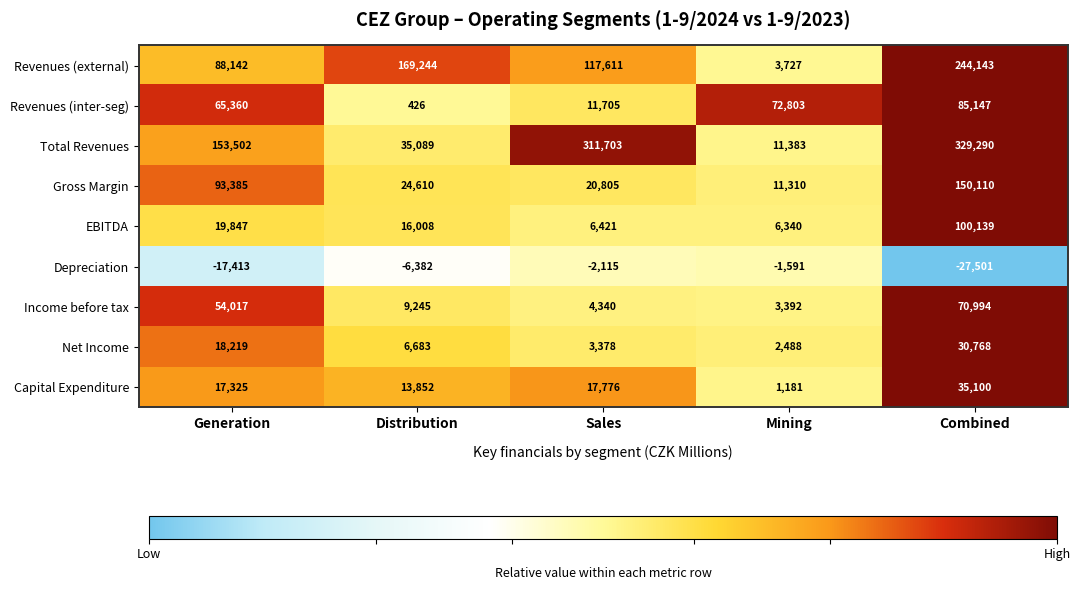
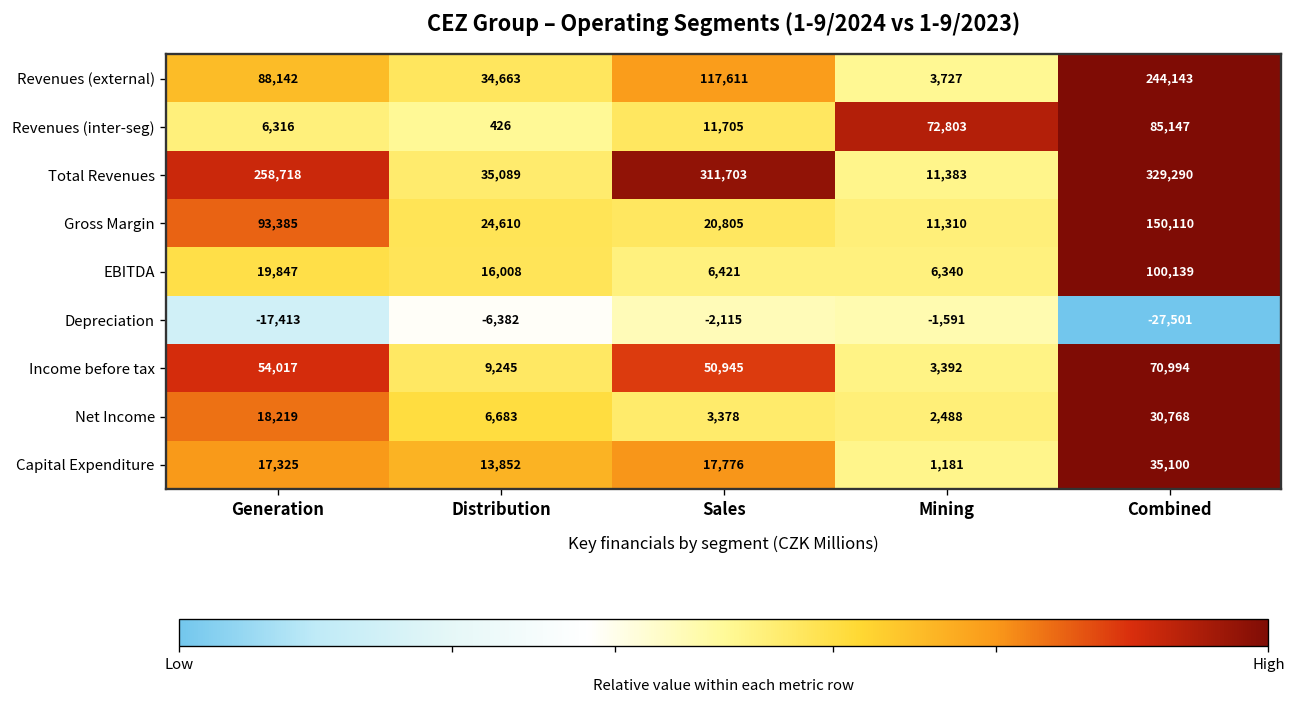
  {
    "Revenues (external)": {
      "Generation": "88,142",
-     "Distribution": "169,244",
+     "Distribution": "34,663",
      "Sales": "117,611",
      "Mining": "3,727",
      "Combined": "244,143"
    },
    "Revenues (inter-seg)": {
-     "Generation": "65,360",
+     "Generation": "6,316",
      "Distribution": "426",
      "Sales": "11,705",
      "Mining": "72,803",
      "Combined": "85,147"
    },
    "Total Revenues": {
-     "Generation": "153,502",
+     "Generation": "258,718",
      "Distribution": "35,089",
      "Sales": "311,703",
      "Mining": "11,383",
      "Combined": "329,290"
    },
    "Gross Margin": {
      "Generation": "93,385",
      "Distribution": "24,610",
      "Sales": "20,805",
      "Mining": "11,310",
      "Combined": "150,110"
    },
    "EBITDA": {
      "Generation": "19,847",
      "Distribution": "16,008",
      "Sales": "6,421",
      "Mining": "6,340",
      "Combined": "100,139"
    },
    "Depreciation": {
      "Generation": "-17,413",
      "Distribution": "-6,382",
      "Sales": "-2,115",
      "Mining": "-1,591",
      "Combined": "-27,501"
    },
    "Income before tax": {
      "Generation": "54,017",
      "Distribution": "9,245",
-     "Sales": "4,340",
+     "Sales": "50,945",
      "Mining": "3,392",
      "Combined": "70,994"
    },
    "Net Income": {
      "Generation": "18,219",
      "Distribution": "6,683",
      "Sales": "3,378",
      "Mining": "2,488",
      "Combined": "30,768"
    },
    "Capital Expenditure": {
      "Generation": "17,325",
      "Distribution": "13,852",
      "Sales": "17,776",
      "Mining": "1,181",
      "Combined": "35,100"
    }
  }
